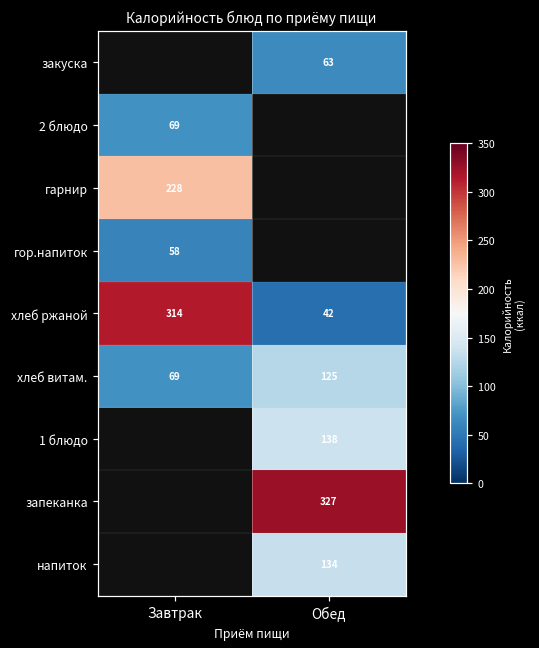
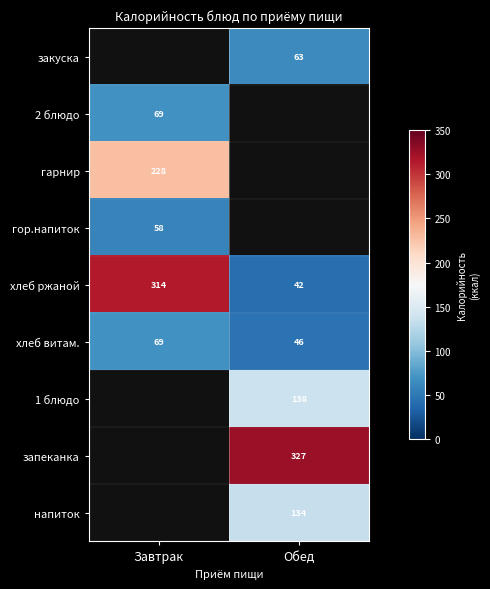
  {
    "закуска": {
      "Обед": 63
    },
    "2 блюдо": {
      "Завтрак": 69
    },
    "гарнир": {
      "Завтрак": 228
    },
    "гор.напиток": {
      "Завтрак": 58
    },
    "хлеб ржаной": {
      "Завтрак": 314,
      "Обед": 42
    },
    "хлеб витам.": {
      "Завтрак": 69,
-     "Обед": 125
+     "Обед": 46
    },
    "1 блюдо": {
      "Обед": 138
    },
    "запеканка": {
      "Обед": 327
    },
    "напиток": {
      "Обед": 134
    }
  }
